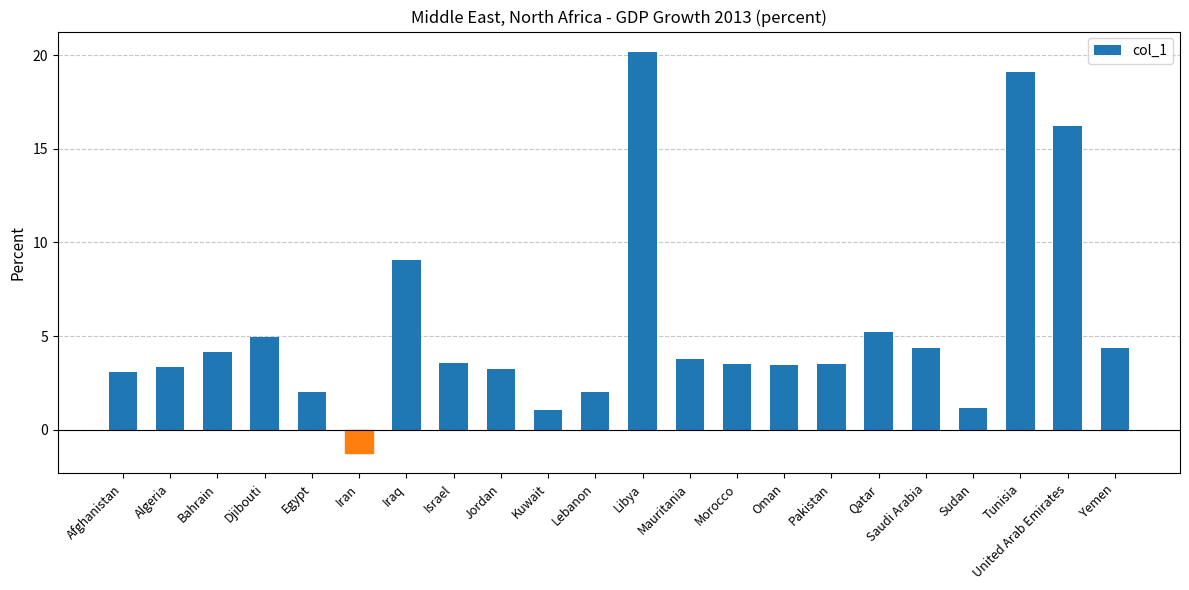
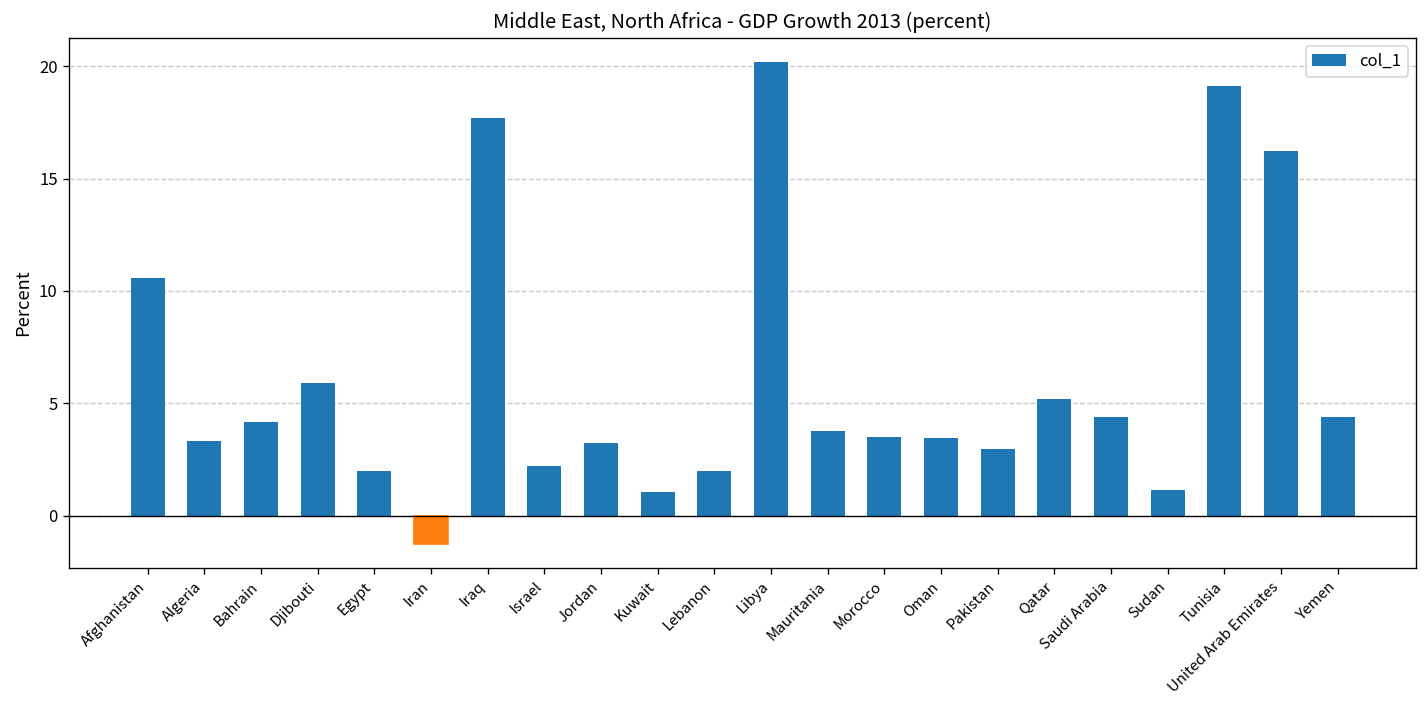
  {
-   "Afghanistan": 3.1,
+   "Afghanistan": 10.6,
    "Algeria": 3.3,
    "Bahrain": 4.2,
-   "Djibouti": 5.0,
+   "Djibouti": 5.9,
    "Egypt": 2.0,
    "Iran": -1.3,
-   "Iraq": 9.0,
-   "Israel": 3.6,
+   "Iraq": 17.7,
+   "Israel": 2.2,
    "Jordan": 3.3,
    "Kuwait": 1.1,
    "Lebanon": 2.0,
    "Libya": 20.2,
    "Mauritania": 3.8,
    "Morocco": 3.5,
    "Oman": 3.5,
-   "Pakistan": 3.5,
+   "Pakistan": 3.0,
    "Qatar": 5.2,
    "Saudi Arabia": 4.4,
    "Sudan": 1.2,
    "Tunisia": 19.1,
    "United Arab Emirates": 16.2,
    "Yemen": 4.4
  }
